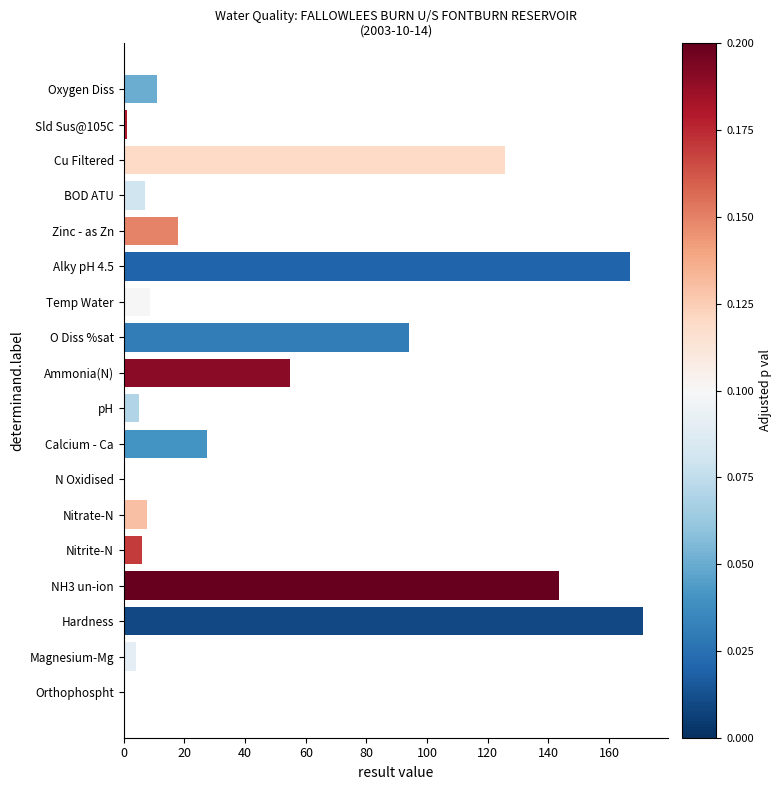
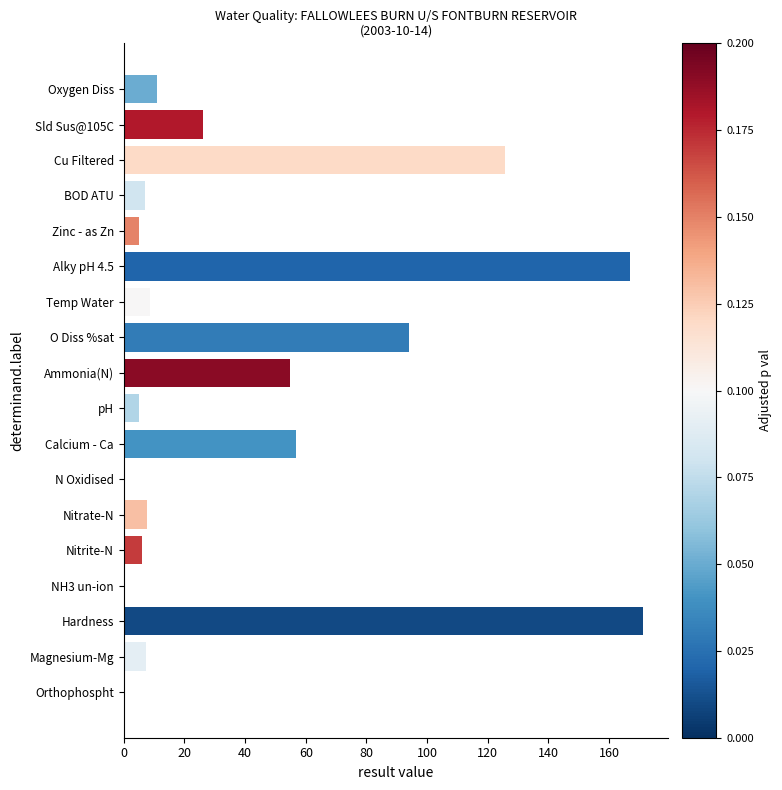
  {
    "Oxygen Diss": 11,
-   "Sld Sus@105C": 1,
+   "Sld Sus@105C": 26,
    "Cu Filtered": 126,
    "BOD ATU": 7,
-   "Zinc - as Zn": 18,
+   "Zinc - as Zn": 5,
    "Alky pH 4.5": 167,
    "Temp Water": 9,
    "O Diss %sat": 94,
    "Ammonia(N)": 55,
    "pH": 5,
-   "Calcium - Ca": 28,
+   "Calcium - Ca": 57,
    "Nitrate-N": 8,
    "Nitrite-N": 6,
-   "NH3 un-ion": 143,
+   "NH3 un-ion": 0,
    "Hardness": 171,
-   "Magnesium-Mg": 4
+   "Magnesium-Mg": 7
  }
